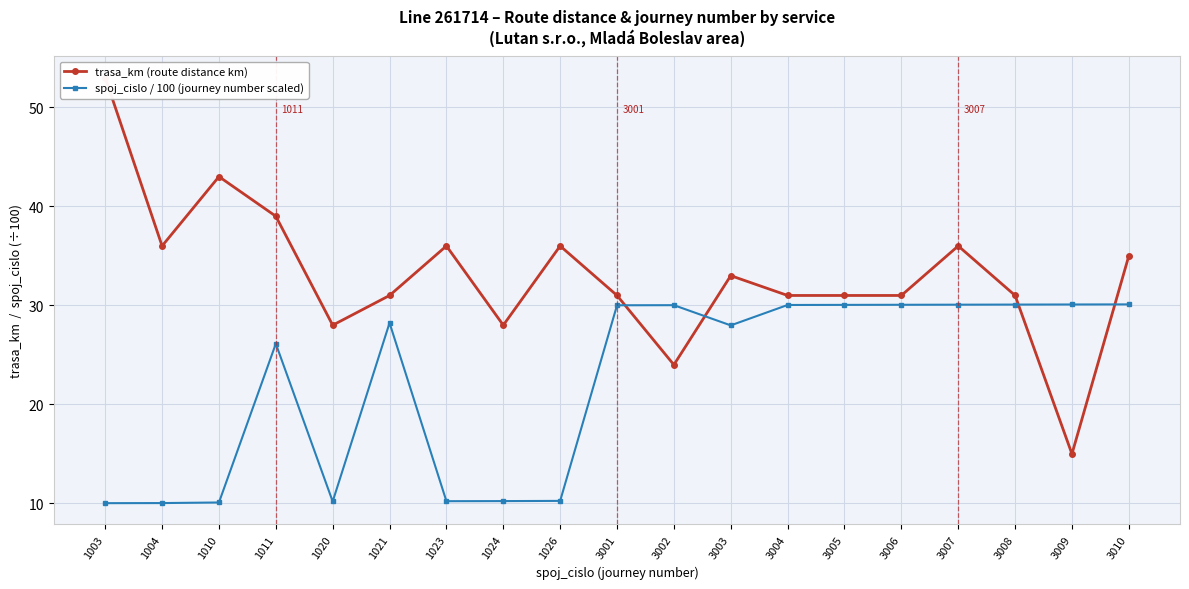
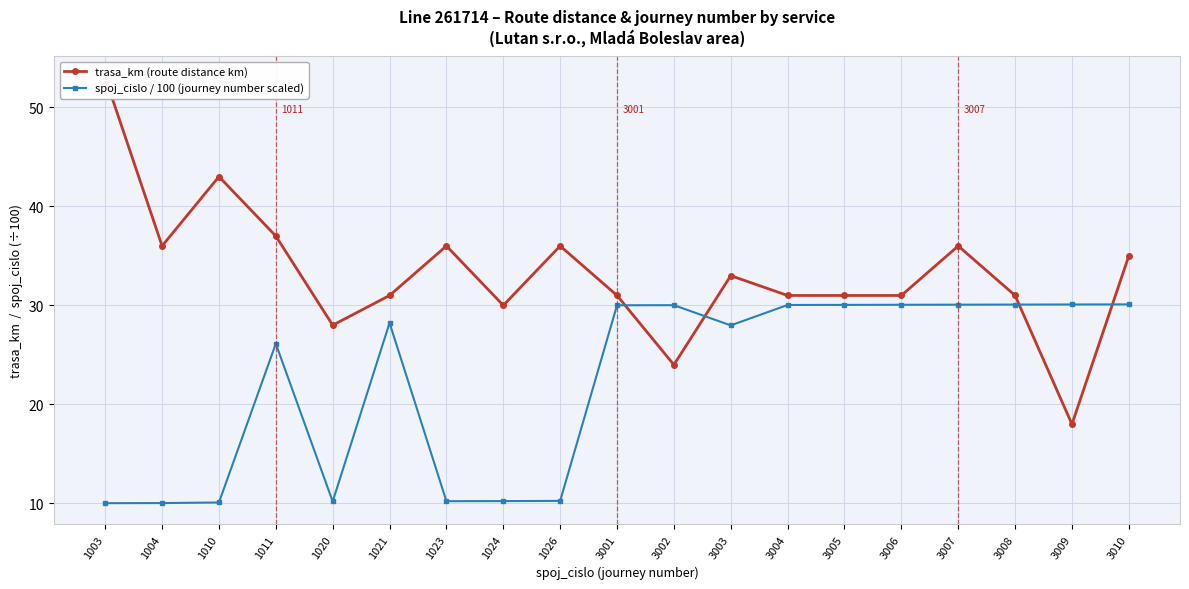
  {
    "trasa_km (route distance km)": {
      "1004": 36,
      "1010": 43,
-     "1011": 39,
+     "1011": 37,
      "1020": 28,
      "1021": 31,
      "1023": 36,
-     "1024": 28,
+     "1024": 30,
      "1026": 36,
      "3001": 31,
      "3002": 24,
      "3003": 33,
      "3004": 31,
      "3005": 31,
      "3006": 31,
      "3007": 36,
      "3008": 31,
-     "3009": 15,
+     "3009": 18,
      "3010": 35
    },
    "spoj_cislo / 100 (journey number scaled)": {
      "1003": 10,
      "1004": 10,
      "1010": 10,
      "1011": 26,
      "1020": 10,
      "1021": 28,
      "1023": 10,
      "1024": 10,
      "1026": 10,
      "3001": 30,
      "3002": 30,
      "3003": 28,
      "3004": 30,
      "3005": 30,
      "3006": 30,
      "3007": 30,
      "3008": 30,
      "3009": 30,
      "3010": 30
    }
  }
